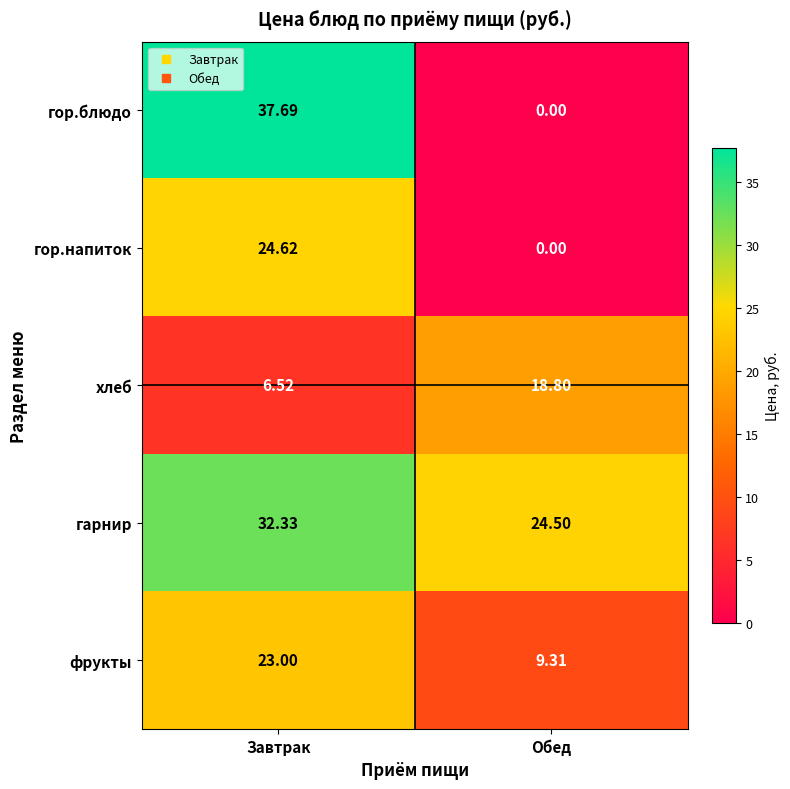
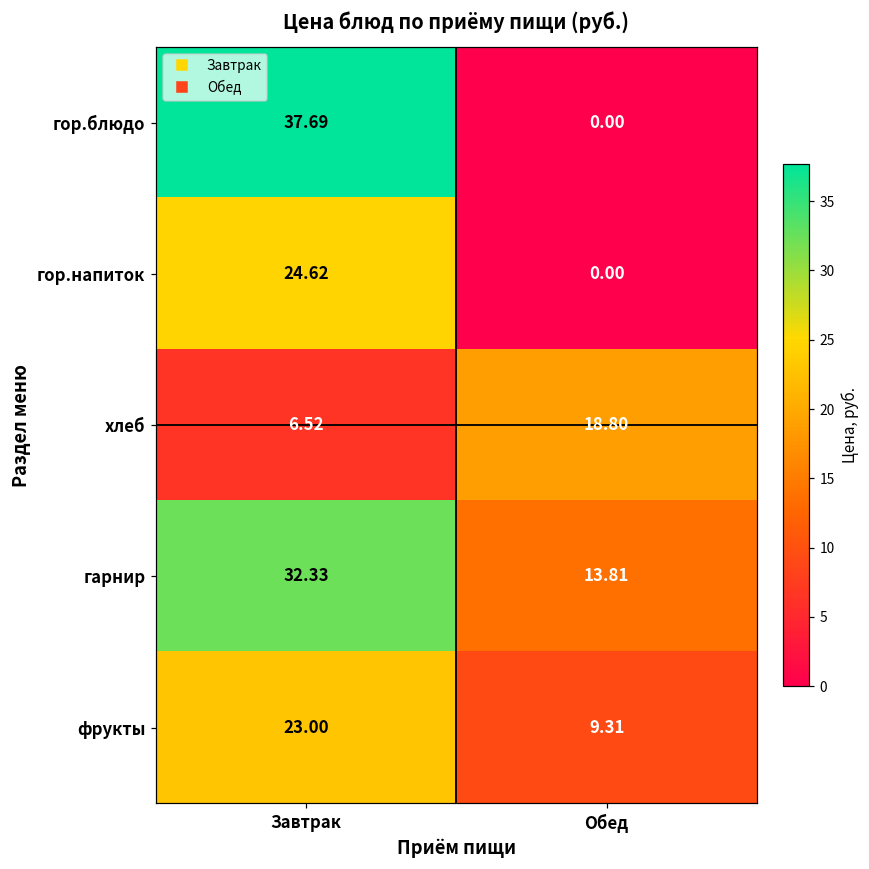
  {
    "гор.блюдо": {
      "Завтрак": 37.69,
      "Обед": 0.00
    },
    "гор.напиток": {
      "Завтрак": 24.62,
      "Обед": 0.00
    },
    "хлеб": {
      "Завтрак": 6.52,
      "Обед": 18.80
    },
    "гарнир": {
      "Завтрак": 32.33,
-     "Обед": 24.50
+     "Обед": 13.81
    },
    "фрукты": {
      "Завтрак": 23.00,
      "Обед": 9.31
    }
  }
